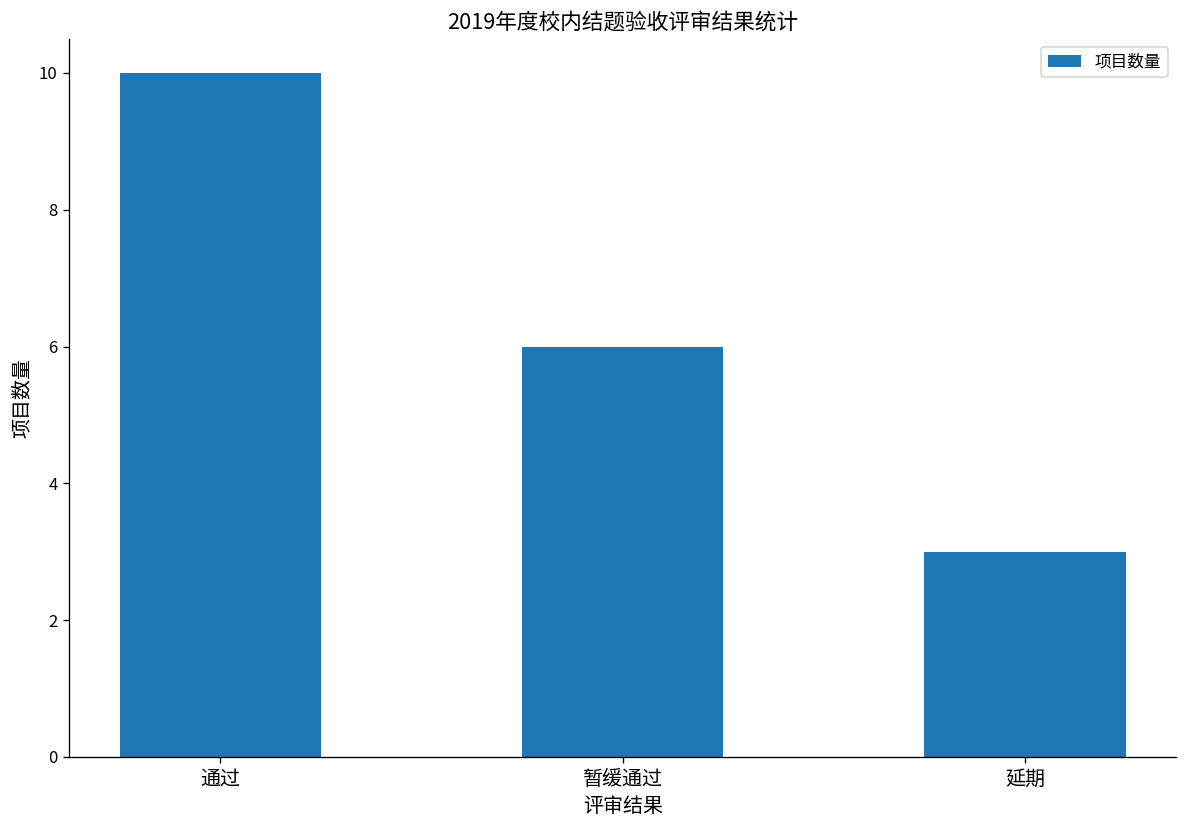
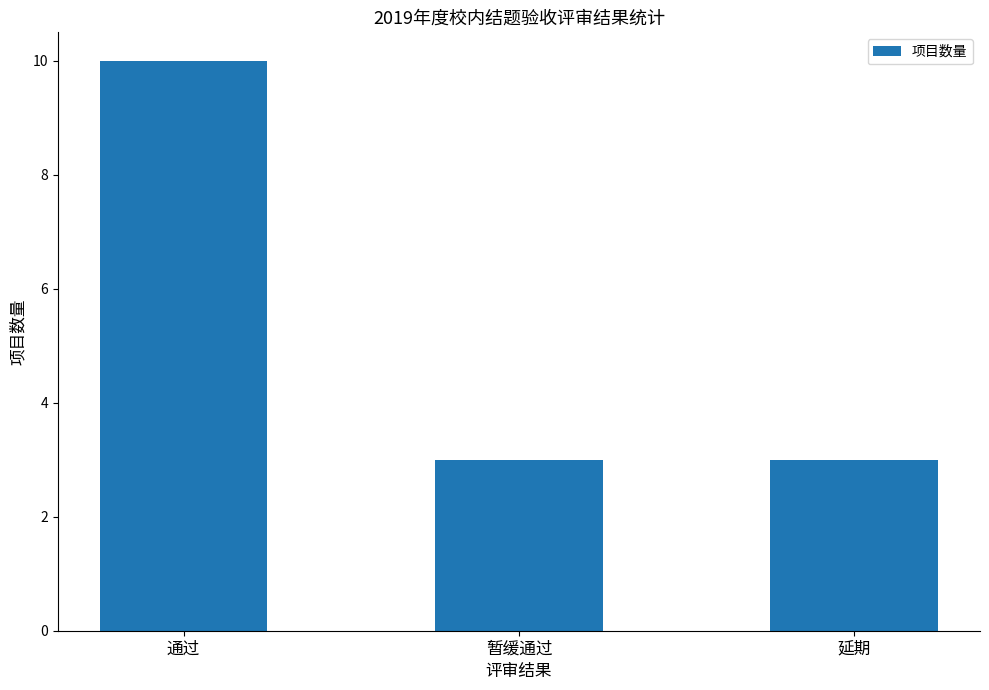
  {
    "通过": 10,
-   "暂缓通过": 6,
+   "暂缓通过": 3,
    "延期": 3
  }
